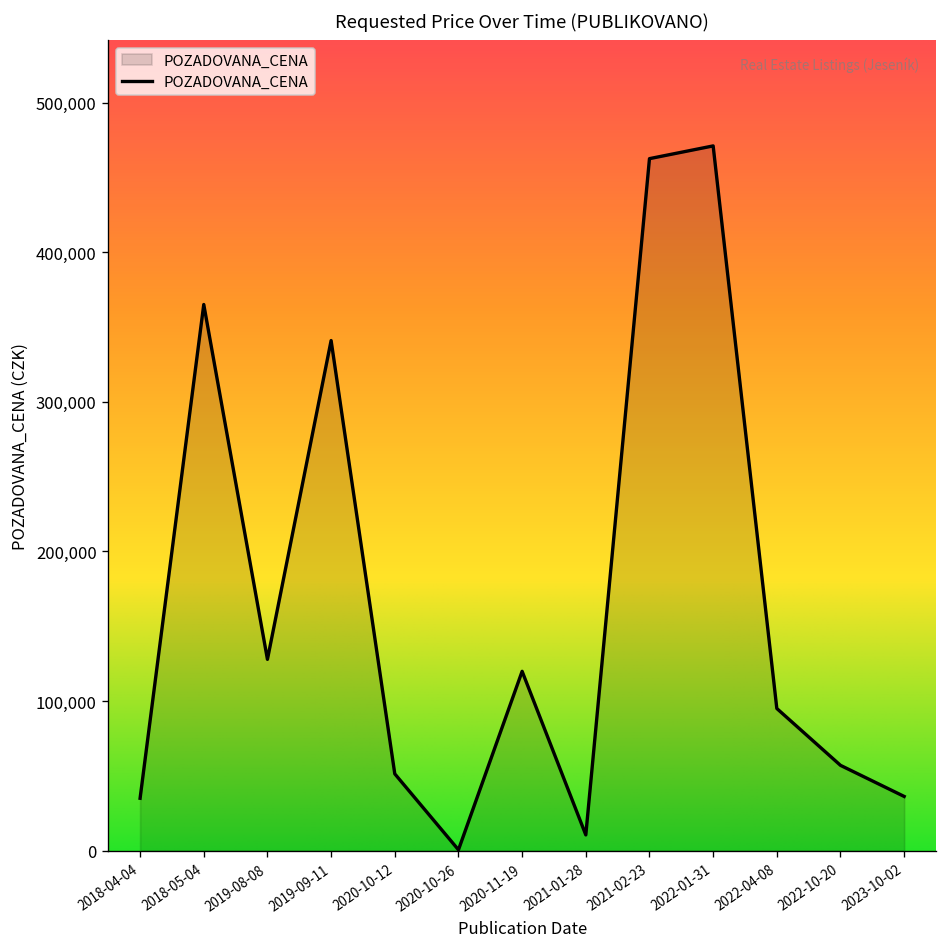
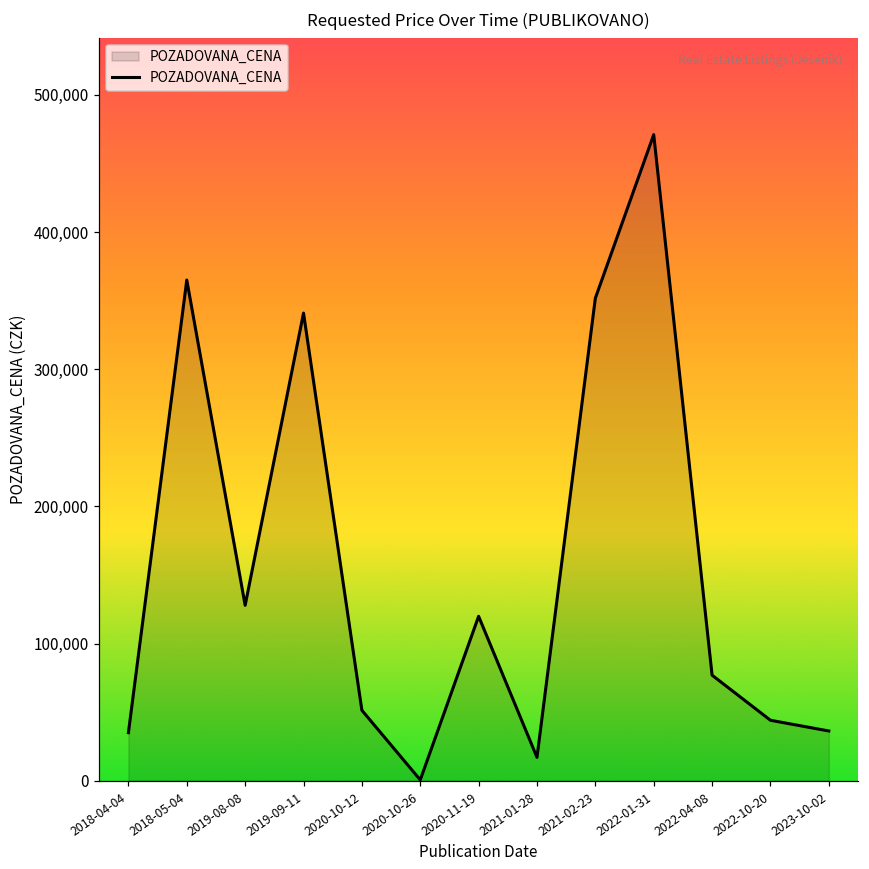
  {
    "2018-04-04": "35,000",
    "2018-05-04": "365,000",
    "2019-08-08": "128,000",
    "2019-09-11": "341,000",
    "2020-10-12": "51,000",
    "2020-10-26": "1,000",
    "2020-11-19": "120,000",
-   "2021-01-28": "11,000",
-   "2021-02-23": "462,000",
+   "2021-01-28": "17,000",
+   "2021-02-23": "352,000",
    "2022-01-31": "471,000",
-   "2022-04-08": "95,000",
-   "2022-10-20": "57,000",
+   "2022-04-08": "77,000",
+   "2022-10-20": "44,000",
    "2023-10-02": "36,000"
  }
